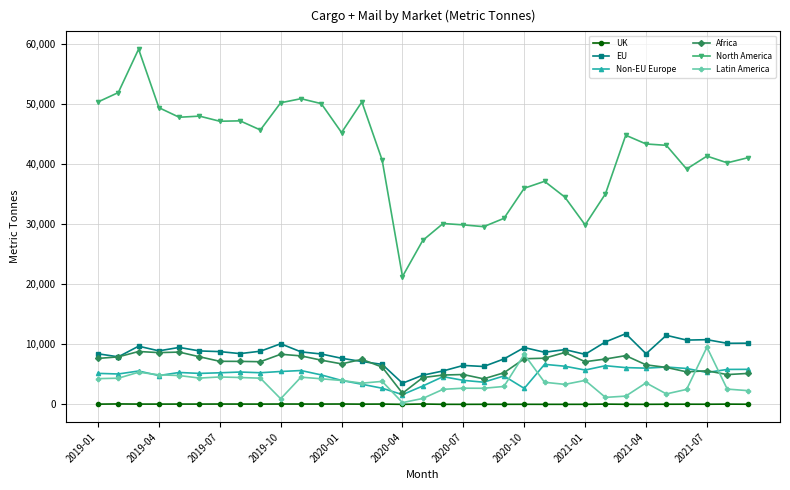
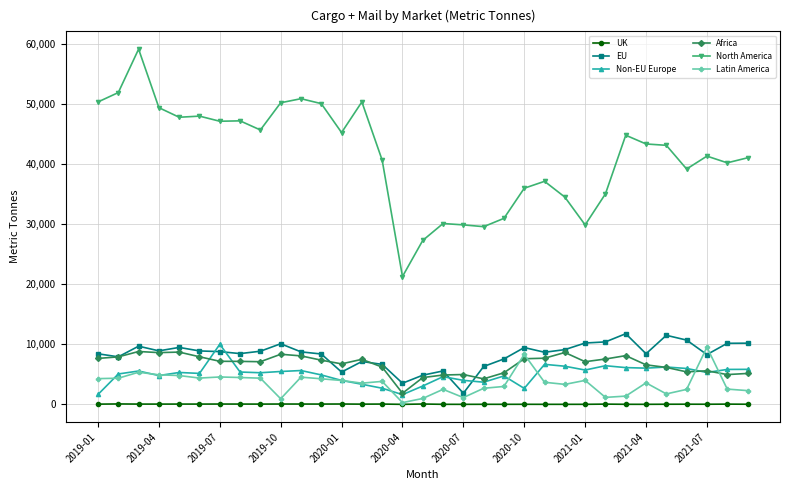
  {
    "UK": {
      "2019-01": "0",
      "2019-04": "0",
      "2019-07": "0",
      "2019-10": "0",
      "2020-01": "0",
      "2020-07": "0",
      "2020-10": "0",
      "2021-01": "0",
      "2021-04": "0",
      "2021-07": "0"
    },
    "EU": {
      "2019-01": "8,000",
      "2019-07": "9,000",
      "2019-10": "10,000",
-     "2020-01": "8,000",
+     "2020-01": "5,000",
      "2020-04": "4,000",
-     "2020-07": "6,000",
+     "2020-07": "2,000",
      "2020-10": "9,000",
-     "2021-01": "8,000",
+     "2021-01": "10,000",
      "2021-04": "8,000",
-     "2021-07": "11,000"
+     "2021-07": "8,000"
    },
    "Non-EU Europe": {
-     "2019-01": "5,000",
-     "2019-07": "5,000",
+     "2019-01": "2,000",
+     "2019-07": "10,000",
      "2019-10": "5,000",
      "2020-07": "4,000",
      "2020-10": "3,000",
      "2021-01": "6,000",
      "2021-04": "6,000"
    },
    "Latin America": {
      "2019-01": "4,000",
      "2019-07": "5,000",
      "2019-10": "1,000",
-     "2020-07": "3,000",
+     "2020-07": "1,000",
      "2020-10": "8,000",
      "2021-01": "4,000",
      "2021-04": "4,000",
      "2021-07": "10,000"
    }
  }
